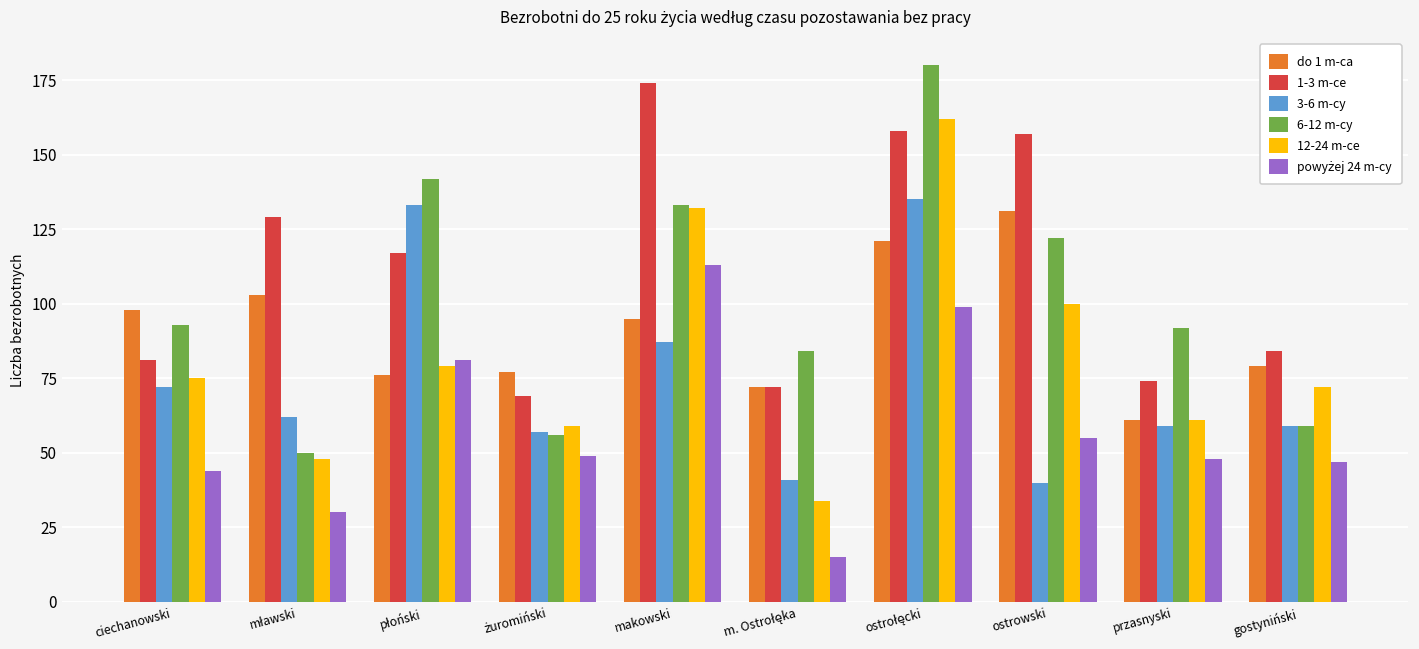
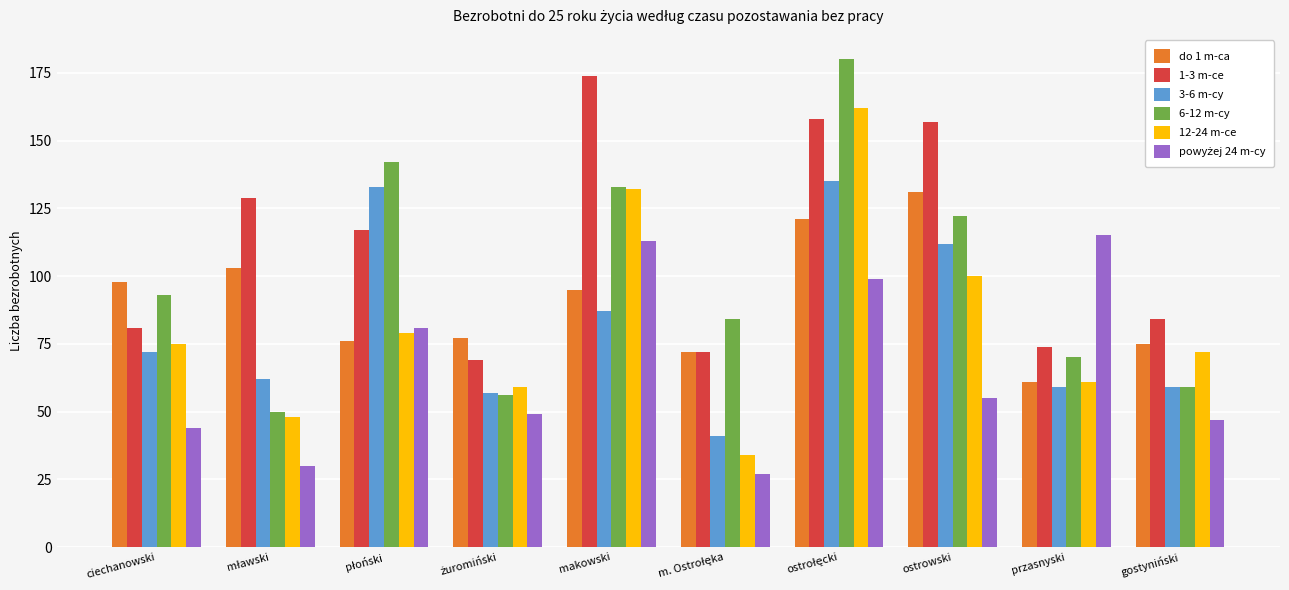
  {
    "do 1 m-ca": {
      "ciechanowski": 98,
      "mławski": 103,
      "płoński": 76,
      "żuromiński": 77,
      "makowski": 95,
      "m. Ostrołęka": 72,
      "ostrołęcki": 121,
      "ostrowski": 131,
      "przasnyski": 61,
-     "gostyniński": 79
+     "gostyniński": 75
    },
    "1-3 m-ce": {
      "ciechanowski": 81,
      "mławski": 129,
      "płoński": 117,
      "żuromiński": 69,
      "makowski": 174,
      "m. Ostrołęka": 72,
      "ostrołęcki": 158,
      "ostrowski": 157,
      "przasnyski": 74,
      "gostyniński": 84
    },
    "3-6 m-cy": {
      "ciechanowski": 72,
      "mławski": 62,
      "płoński": 133,
      "żuromiński": 57,
      "makowski": 87,
      "m. Ostrołęka": 41,
      "ostrołęcki": 135,
-     "ostrowski": 40,
+     "ostrowski": 112,
      "przasnyski": 59,
      "gostyniński": 59
    },
    "6-12 m-cy": {
      "ciechanowski": 93,
      "mławski": 50,
      "płoński": 142,
      "żuromiński": 56,
      "makowski": 133,
      "m. Ostrołęka": 84,
      "ostrołęcki": 180,
      "ostrowski": 122,
-     "przasnyski": 92,
+     "przasnyski": 70,
      "gostyniński": 59
    },
    "12-24 m-ce": {
      "ciechanowski": 75,
      "mławski": 48,
      "płoński": 79,
      "żuromiński": 59,
      "makowski": 132,
      "m. Ostrołęka": 34,
      "ostrołęcki": 162,
      "ostrowski": 100,
      "przasnyski": 61,
      "gostyniński": 72
    },
    "powyżej 24 m-cy": {
      "ciechanowski": 44,
      "mławski": 30,
      "płoński": 81,
      "żuromiński": 49,
      "makowski": 113,
-     "m. Ostrołęka": 15,
+     "m. Ostrołęka": 27,
      "ostrołęcki": 99,
      "ostrowski": 55,
-     "przasnyski": 48,
+     "przasnyski": 115,
      "gostyniński": 47
    }
  }
